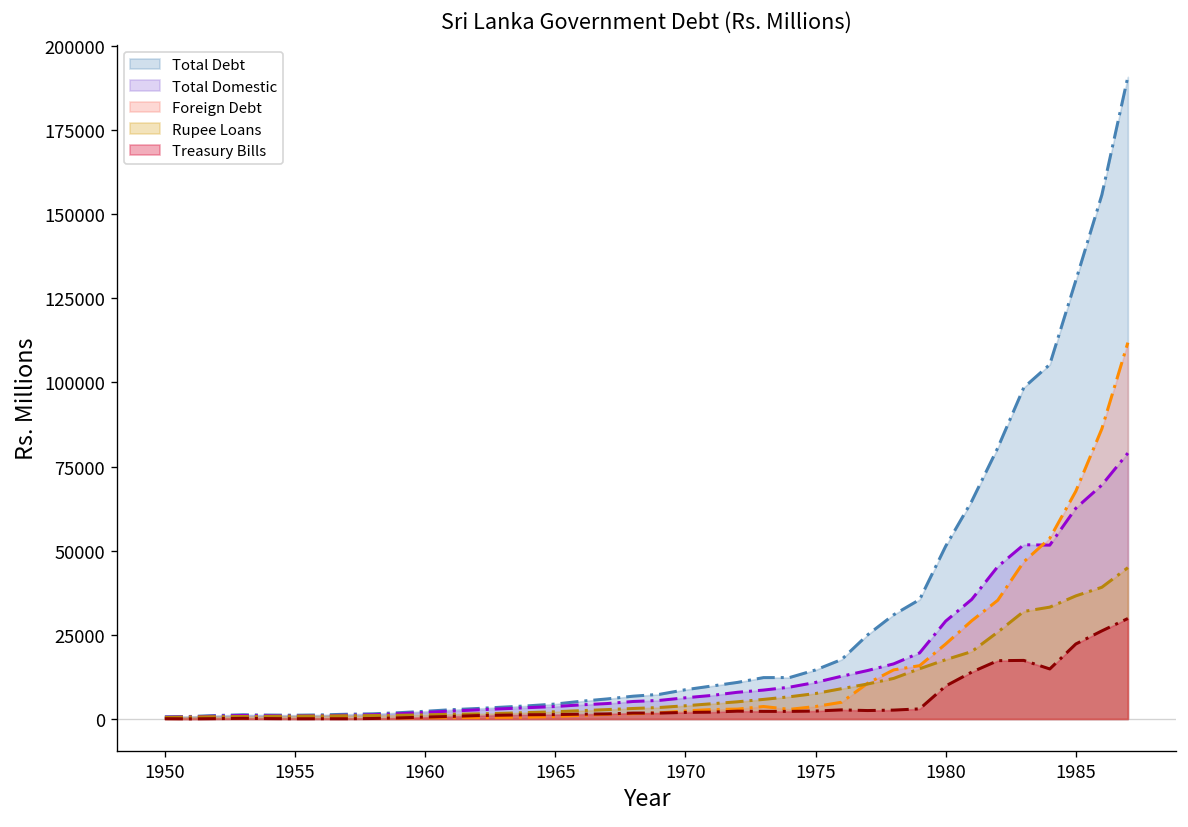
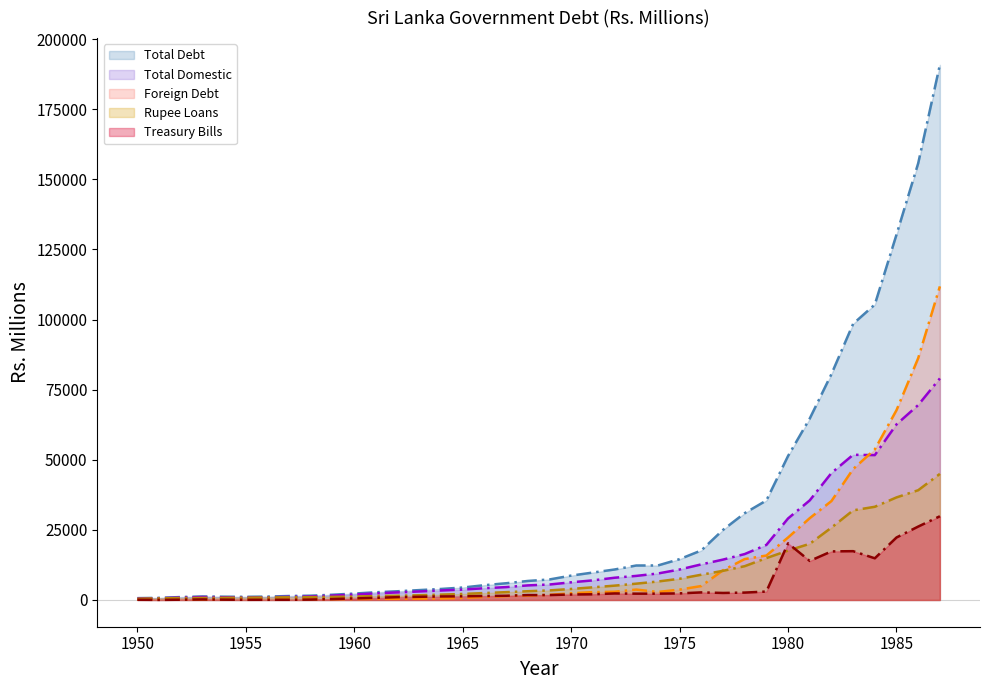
  {
    "Treasury Bills": {
      "1975": 2000,
-     "1980": 10000,
+     "1980": 20000,
      "1985": 22000
    }
  }
